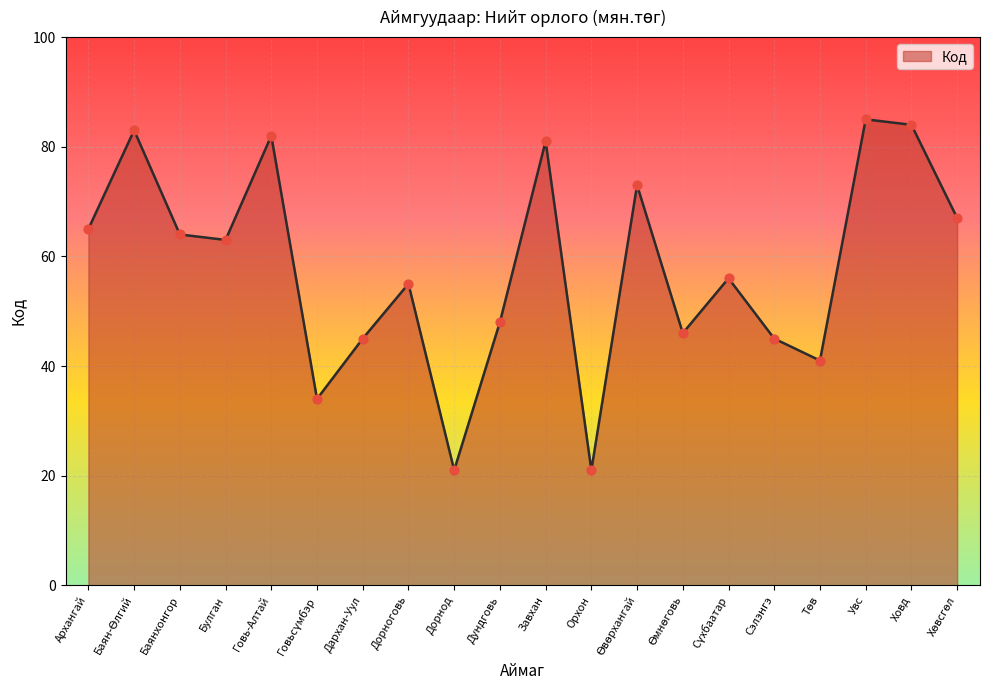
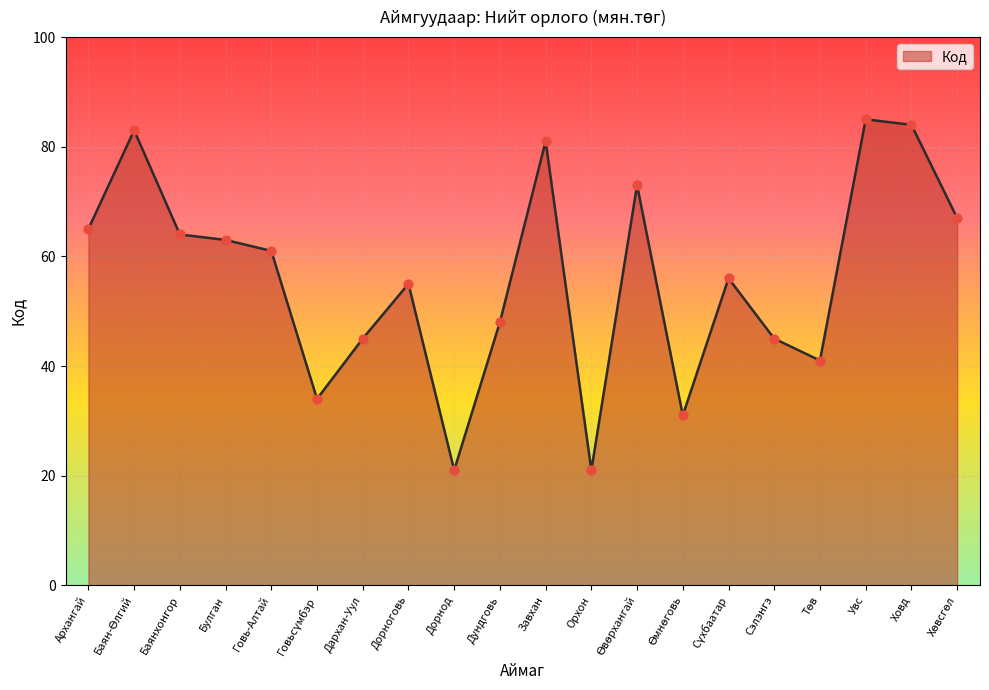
  {
    "Архангай": 65,
    "Баян-Өлгий": 83,
    "Баянхонгор": 64,
    "Булган": 63,
-   "Говь-Алтай": 82,
+   "Говь-Алтай": 61,
    "Говьсүмбэр": 34,
    "Дархан-Уул": 45,
    "Дорноговь": 55,
    "Дорнод": 21,
    "Дундговь": 48,
    "Завхан": 81,
    "Орхон": 21,
    "Өвөрхангай": 73,
-   "Өмнөговь": 46,
+   "Өмнөговь": 31,
    "Сүхбаатар": 56,
    "Сэлэнгэ": 45,
    "Төв": 41,
    "Увс": 85,
    "Ховд": 84,
    "Хөвсгөл": 67
  }
